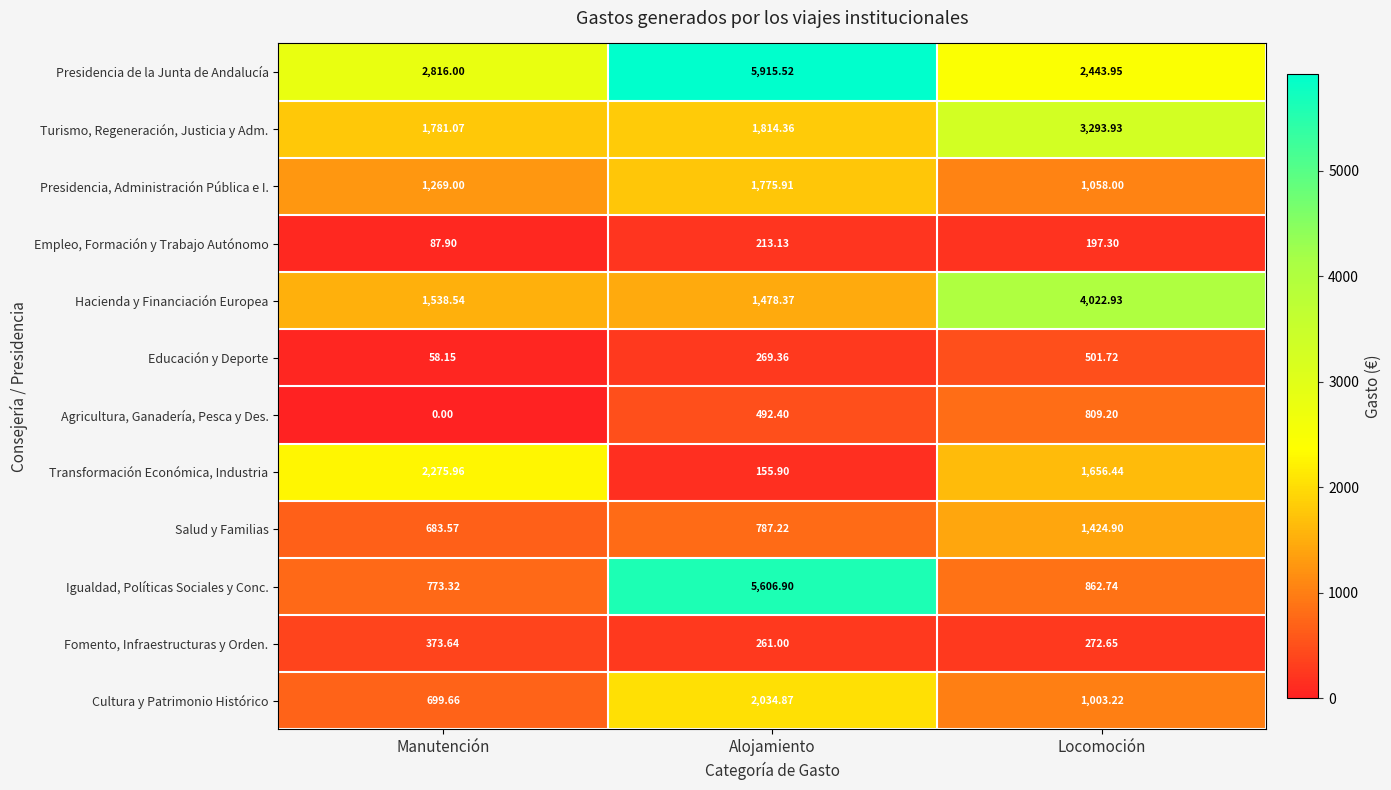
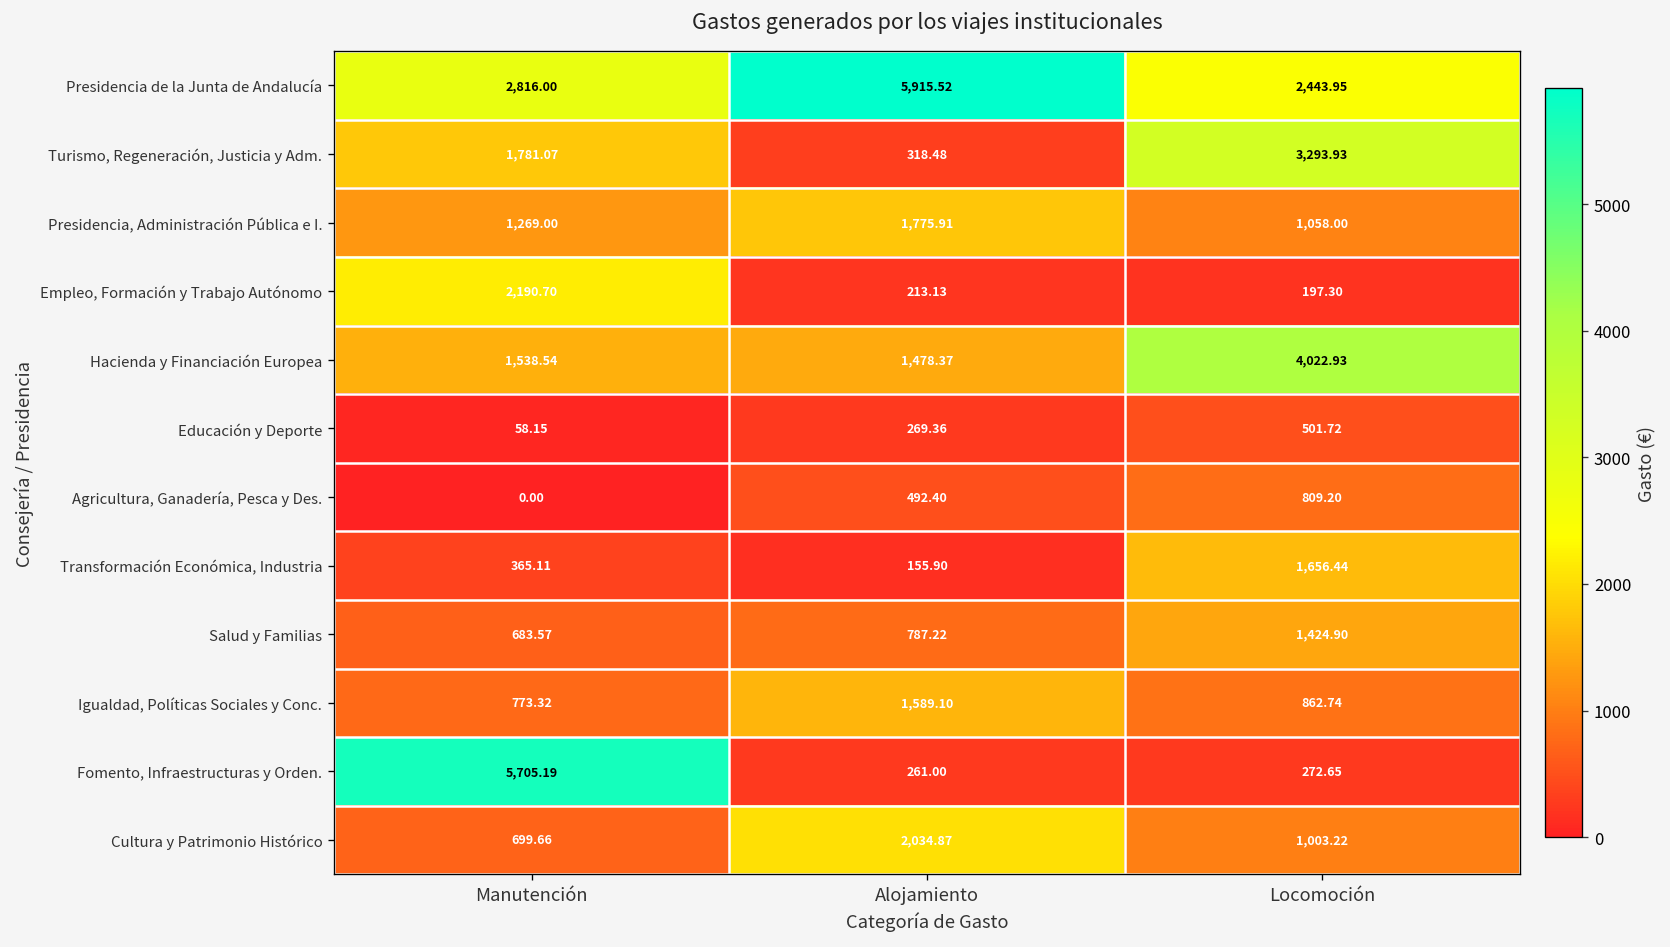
  {
    "Presidencia de la Junta de Andalucía": {
      "Manutención": "2,816.00",
      "Alojamiento": "5,915.52",
      "Locomoción": "2,443.95"
    },
    "Turismo, Regeneración, Justicia y Adm.": {
      "Manutención": "1,781.07",
-     "Alojamiento": "1,814.36",
+     "Alojamiento": "318.48",
      "Locomoción": "3,293.93"
    },
    "Presidencia, Administración Pública e I.": {
      "Manutención": "1,269.00",
      "Alojamiento": "1,775.91",
      "Locomoción": "1,058.00"
    },
    "Empleo, Formación y Trabajo Autónomo": {
-     "Manutención": "87.90",
+     "Manutención": "2,190.70",
      "Alojamiento": "213.13",
      "Locomoción": "197.30"
    },
    "Hacienda y Financiación Europea": {
      "Manutención": "1,538.54",
      "Alojamiento": "1,478.37",
      "Locomoción": "4,022.93"
    },
    "Educación y Deporte": {
      "Manutención": "58.15",
      "Alojamiento": "269.36",
      "Locomoción": "501.72"
    },
    "Agricultura, Ganadería, Pesca y Des.": {
      "Manutención": "0.00",
      "Alojamiento": "492.40",
      "Locomoción": "809.20"
    },
    "Transformación Económica, Industria": {
-     "Manutención": "2,275.96",
+     "Manutención": "365.11",
      "Alojamiento": "155.90",
      "Locomoción": "1,656.44"
    },
    "Salud y Familias": {
      "Manutención": "683.57",
      "Alojamiento": "787.22",
      "Locomoción": "1,424.90"
    },
    "Igualdad, Políticas Sociales y Conc.": {
      "Manutención": "773.32",
-     "Alojamiento": "5,606.90",
+     "Alojamiento": "1,589.10",
      "Locomoción": "862.74"
    },
    "Fomento, Infraestructuras y Orden.": {
-     "Manutención": "373.64",
+     "Manutención": "5,705.19",
      "Alojamiento": "261.00",
      "Locomoción": "272.65"
    },
    "Cultura y Patrimonio Histórico": {
      "Manutención": "699.66",
      "Alojamiento": "2,034.87",
      "Locomoción": "1,003.22"
    }
  }
